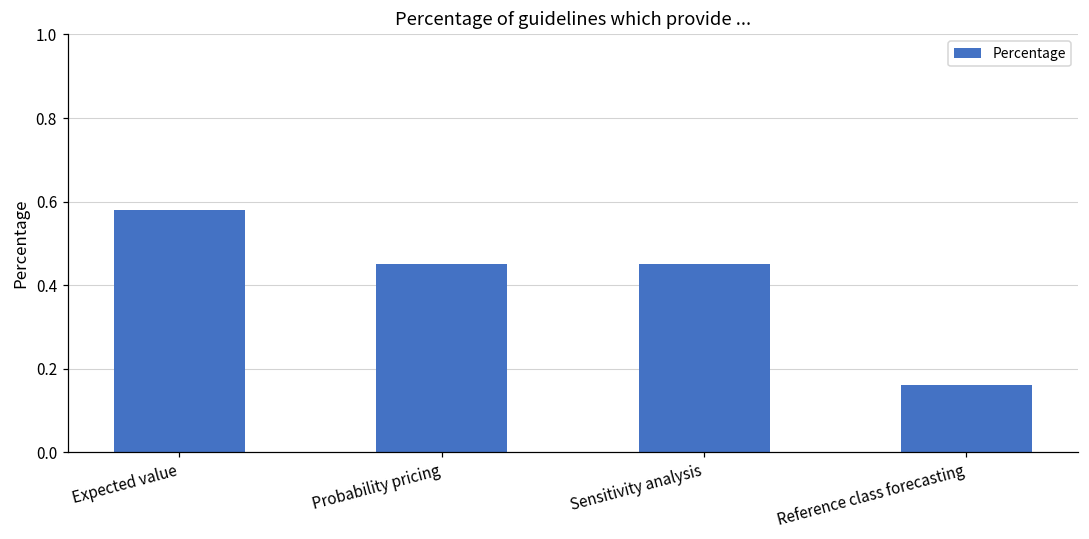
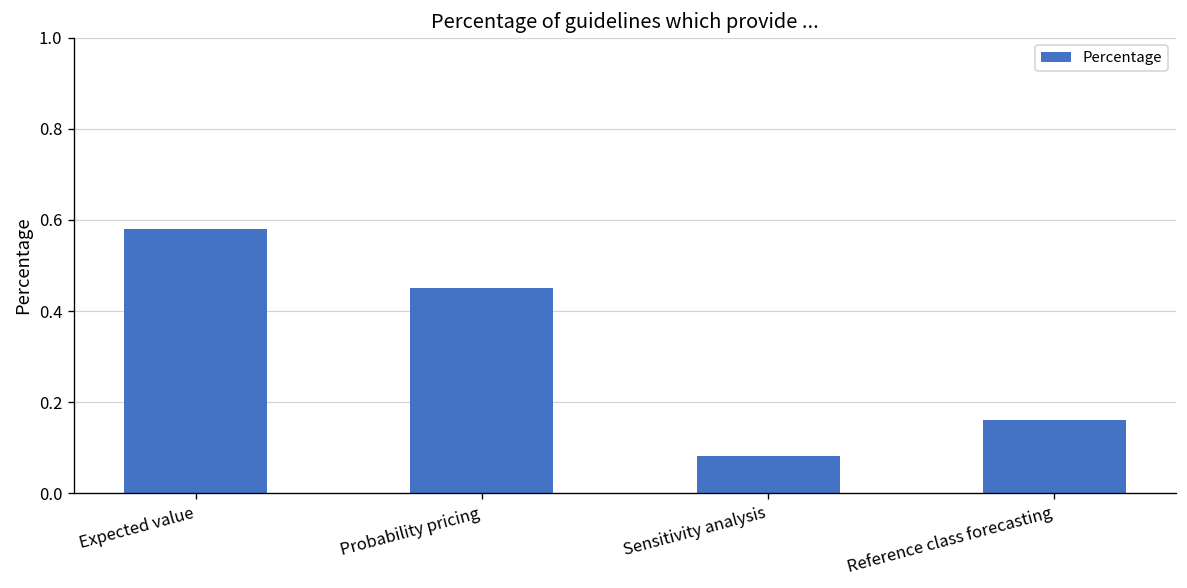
  {
    "Expected value": 0.58,
    "Probability pricing": 0.45,
-   "Sensitivity analysis": 0.45,
+   "Sensitivity analysis": 0.08,
    "Reference class forecasting": 0.16
  }
